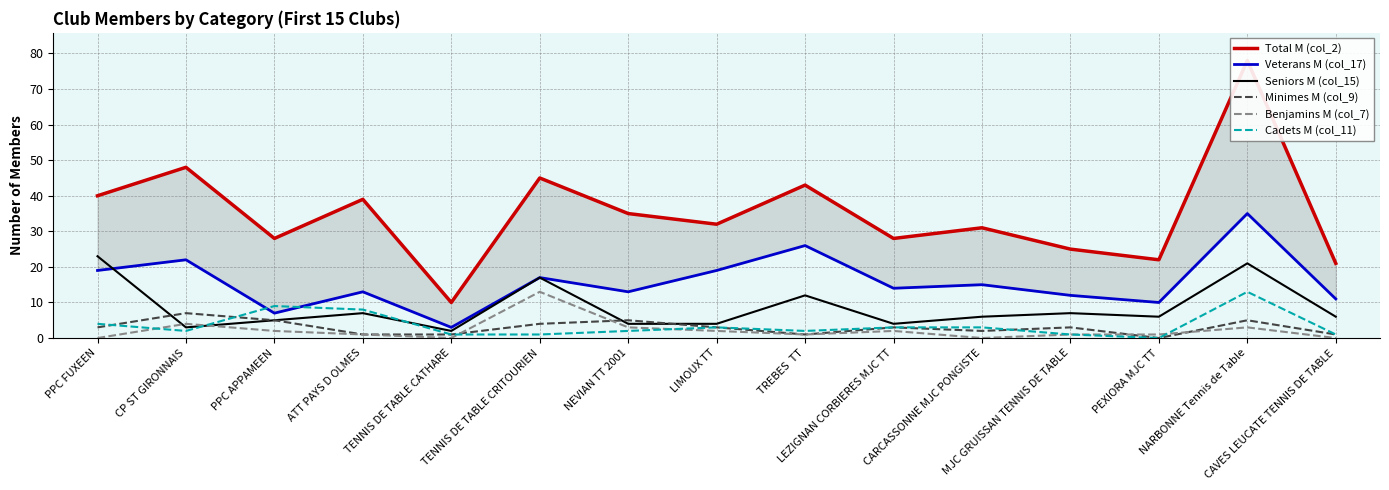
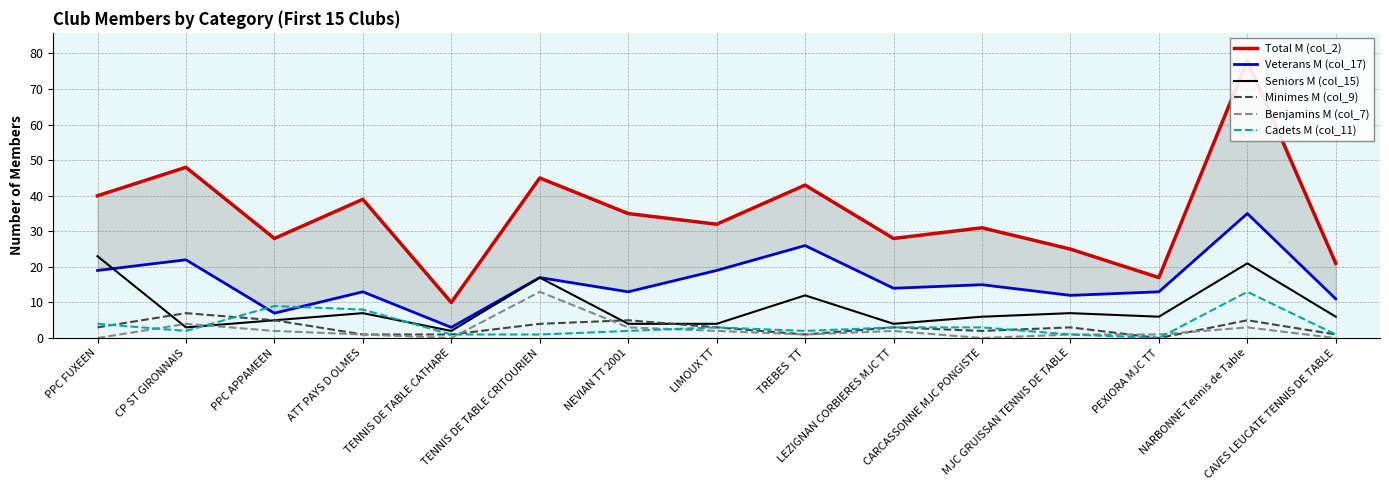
  {
    "Total M (col_2)": {
      "PPC FUXEEN": 40,
      "CP ST GIRONNAIS": 48,
      "PPC APPAMEEN": 28,
      "ATT PAYS D OLMES": 39,
      "TENNIS DE TABLE CATHARE": 10,
      "TENNIS DE TABLE CRITOURIEN": 45,
      "NEVIAN TT 2001": 35,
      "LIMOUX TT": 32,
      "TREBES TT": 43,
      "LEZIGNAN CORBIERES MJC TT": 28,
      "CARCASSONNE MJC PONGISTE": 31,
      "MJC GRUISSAN TENNIS DE TABLE": 25,
-     "PEXIORA MJC TT": 22,
+     "PEXIORA MJC TT": 17,
      "CAVES LEUCATE TENNIS DE TABLE": 21
    },
    "Veterans M (col_17)": {
      "PPC FUXEEN": 19,
      "CP ST GIRONNAIS": 22,
      "PPC APPAMEEN": 7,
      "ATT PAYS D OLMES": 13,
      "TENNIS DE TABLE CATHARE": 3,
      "NEVIAN TT 2001": 13,
      "LIMOUX TT": 19,
      "TREBES TT": 26,
      "LEZIGNAN CORBIERES MJC TT": 14,
      "CARCASSONNE MJC PONGISTE": 15,
      "MJC GRUISSAN TENNIS DE TABLE": 12,
-     "PEXIORA MJC TT": 10,
+     "PEXIORA MJC TT": 13,
      "NARBONNE Tennis de Table": 35,
      "CAVES LEUCATE TENNIS DE TABLE": 11
    },
    "Seniors M (col_15)": {
      "PPC FUXEEN": 23,
      "CP ST GIRONNAIS": 3,
      "ATT PAYS D OLMES": 7,
      "TENNIS DE TABLE CATHARE": 2,
      "NEVIAN TT 2001": 4,
      "LIMOUX TT": 4,
      "TREBES TT": 12,
      "LEZIGNAN CORBIERES MJC TT": 4,
      "CARCASSONNE MJC PONGISTE": 6,
      "MJC GRUISSAN TENNIS DE TABLE": 7,
      "PEXIORA MJC TT": 6,
      "NARBONNE Tennis de Table": 21,
      "CAVES LEUCATE TENNIS DE TABLE": 6
    },
    "Minimes M (col_9)": {
      "PPC FUXEEN": 3,
      "CP ST GIRONNAIS": 7,
      "TENNIS DE TABLE CRITOURIEN": 4,
      "NEVIAN TT 2001": 5,
      "CARCASSONNE MJC PONGISTE": 2,
      "MJC GRUISSAN TENNIS DE TABLE": 3,
      "NARBONNE Tennis de Table": 5
    },
    "Benjamins M (col_7)": {
      "PPC FUXEEN": 0,
      "CP ST GIRONNAIS": 4,
      "PPC APPAMEEN": 2,
      "TENNIS DE TABLE CATHARE": 0,
      "TENNIS DE TABLE CRITOURIEN": 13,
      "NEVIAN TT 2001": 3,
      "LIMOUX TT": 2,
      "LEZIGNAN CORBIERES MJC TT": 2,
      "CARCASSONNE MJC PONGISTE": 0,
      "PEXIORA MJC TT": 1,
      "NARBONNE Tennis de Table": 3,
      "CAVES LEUCATE TENNIS DE TABLE": 0
    },
    "Cadets M (col_11)": {
      "PPC FUXEEN": 4,
      "CP ST GIRONNAIS": 2,
      "PPC APPAMEEN": 9,
      "ATT PAYS D OLMES": 8,
      "TENNIS DE TABLE CRITOURIEN": 1,
      "NEVIAN TT 2001": 2,
      "TREBES TT": 2,
      "CARCASSONNE MJC PONGISTE": 3,
      "NARBONNE Tennis de Table": 13
    }
  }
